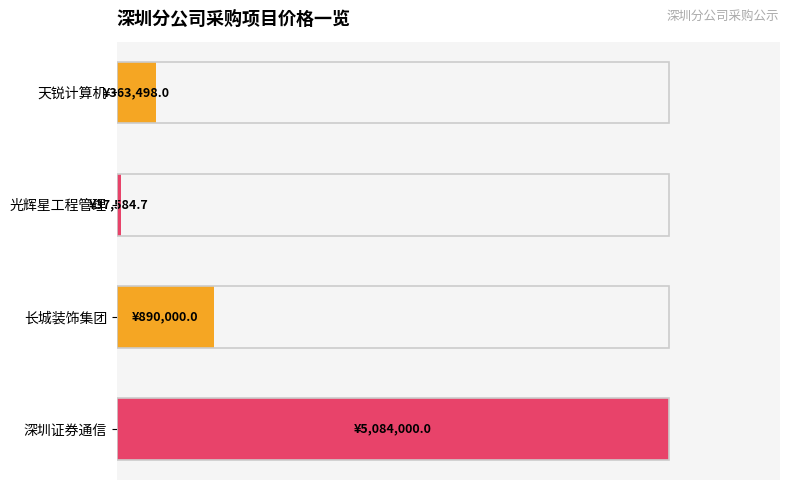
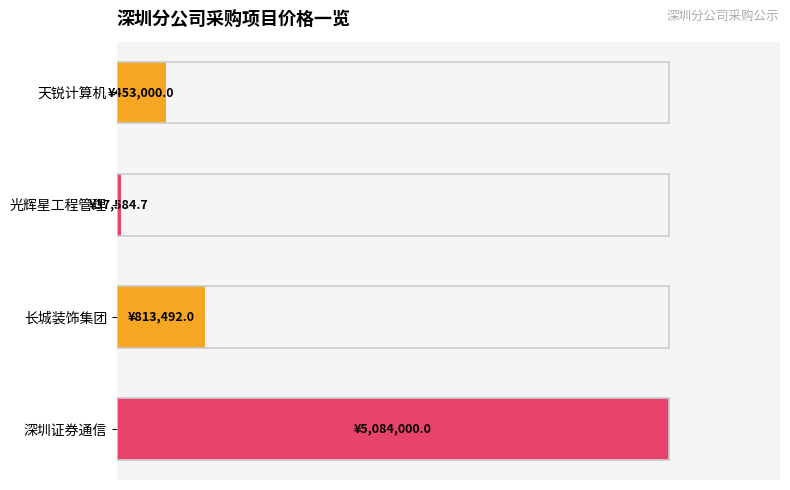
  {
-   "天锐计算机": "¥363,498.0",
-   "长城装饰集团": "¥890,000.0"
+   "天锐计算机": "¥453,000.0",
+   "长城装饰集团": "¥813,492.0"
  }
